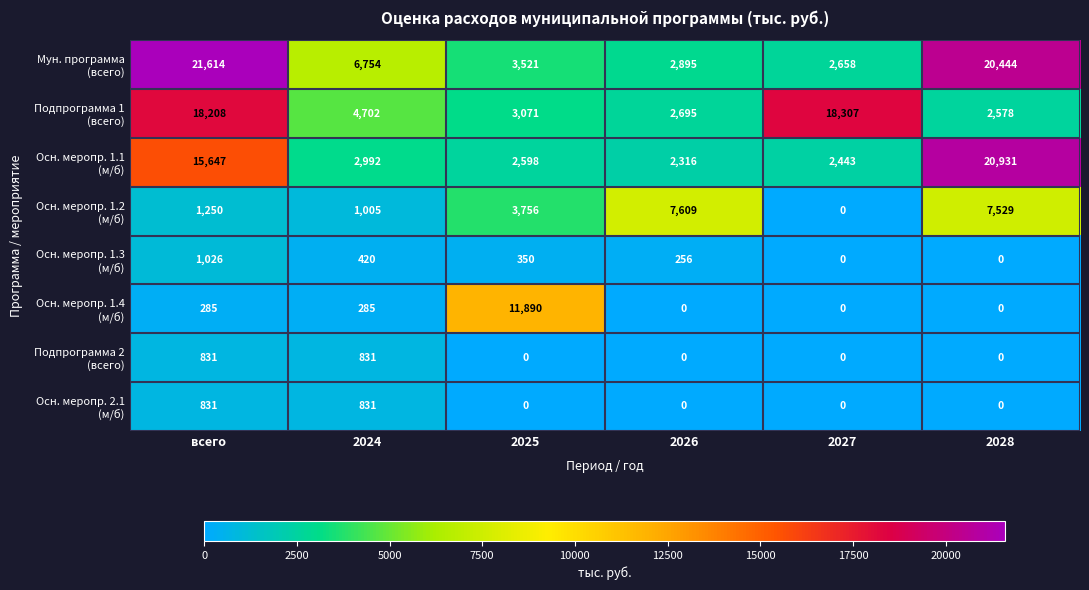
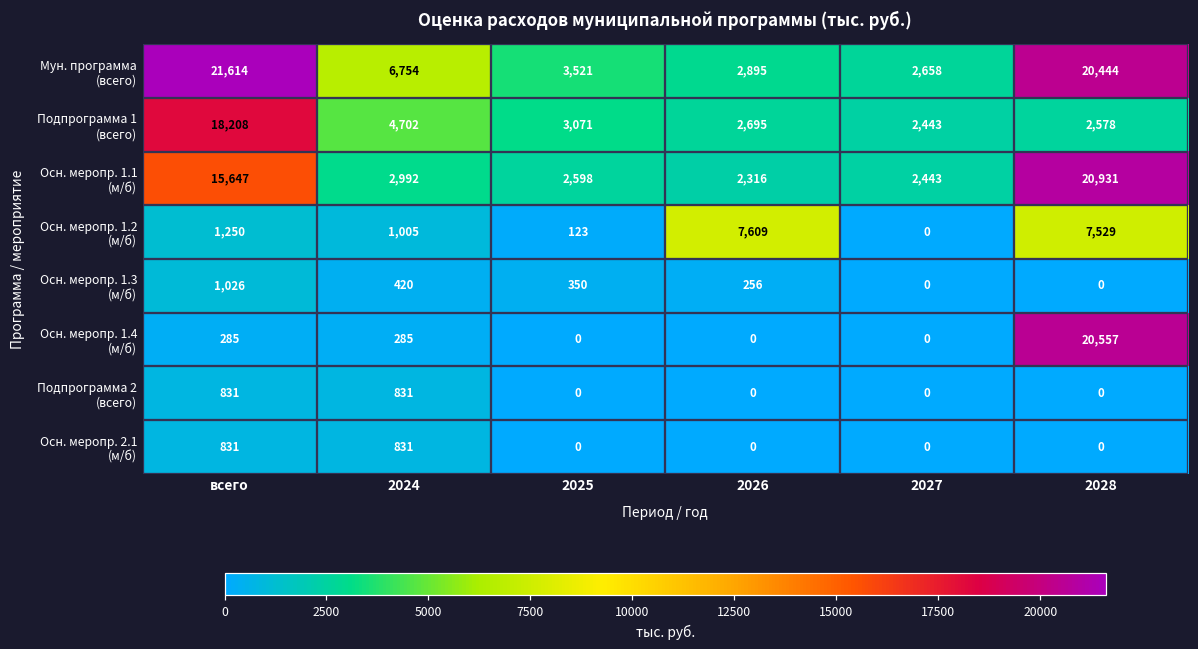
  {
    "Мун. программа (всего)": {
      "всего": "21,614",
      "2024": "6,754",
      "2025": "3,521",
      "2026": "2,895",
      "2027": "2,658",
      "2028": "20,444"
    },
    "Подпрограмма 1 (всего)": {
      "всего": "18,208",
      "2024": "4,702",
      "2025": "3,071",
      "2026": "2,695",
-     "2027": "18,307",
+     "2027": "2,443",
      "2028": "2,578"
    },
    "Осн. меропр. 1.1 (м/б)": {
      "всего": "15,647",
      "2024": "2,992",
      "2025": "2,598",
      "2026": "2,316",
      "2027": "2,443",
      "2028": "20,931"
    },
    "Осн. меропр. 1.2 (м/б)": {
      "всего": "1,250",
      "2024": "1,005",
-     "2025": "3,756",
+     "2025": "123",
      "2026": "7,609",
      "2027": "0",
      "2028": "7,529"
    },
    "Осн. меропр. 1.3 (м/б)": {
      "всего": "1,026",
      "2024": "420",
      "2025": "350",
      "2026": "256",
      "2027": "0",
      "2028": "0"
    },
    "Осн. меропр. 1.4 (м/б)": {
      "всего": "285",
      "2024": "285",
-     "2025": "11,890",
+     "2025": "0",
      "2026": "0",
      "2027": "0",
-     "2028": "0"
+     "2028": "20,557"
    },
    "Подпрограмма 2 (всего)": {
      "всего": "831",
      "2024": "831",
      "2025": "0",
      "2026": "0",
      "2027": "0",
      "2028": "0"
    },
    "Осн. меропр. 2.1 (м/б)": {
      "всего": "831",
      "2024": "831",
      "2025": "0",
      "2026": "0",
      "2027": "0",
      "2028": "0"
    }
  }
